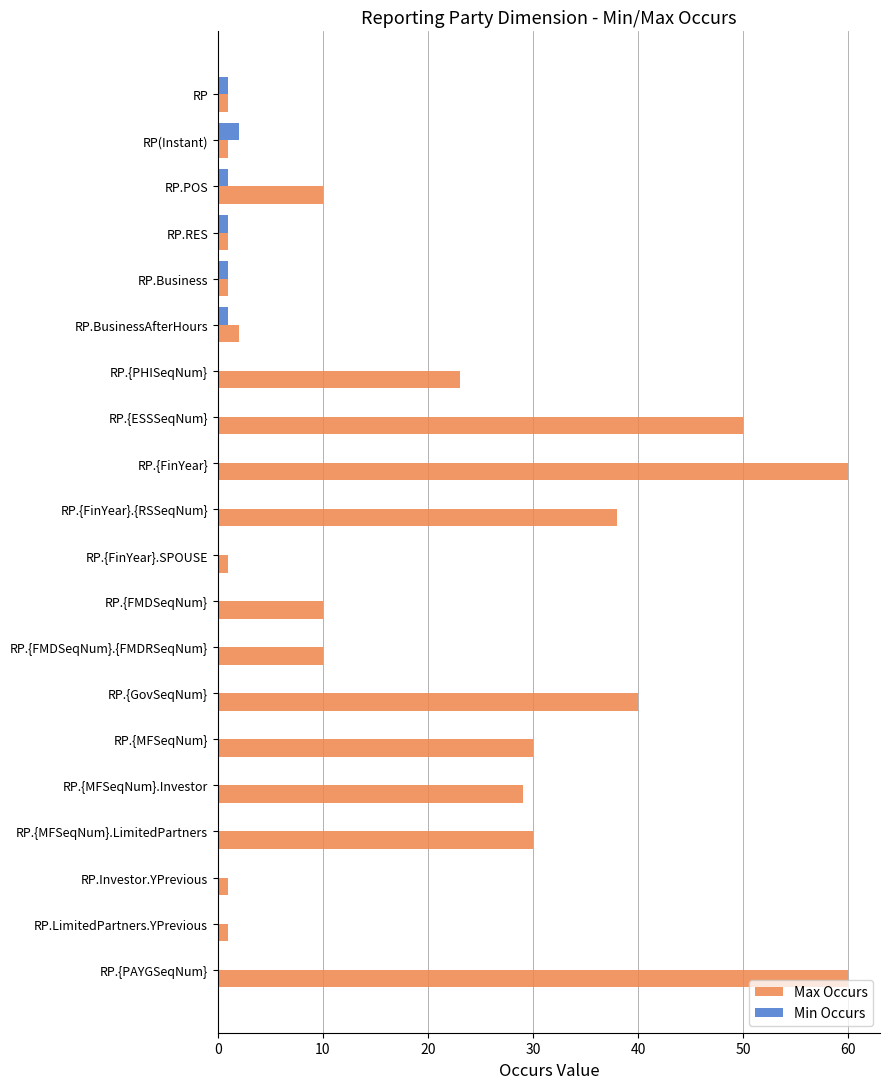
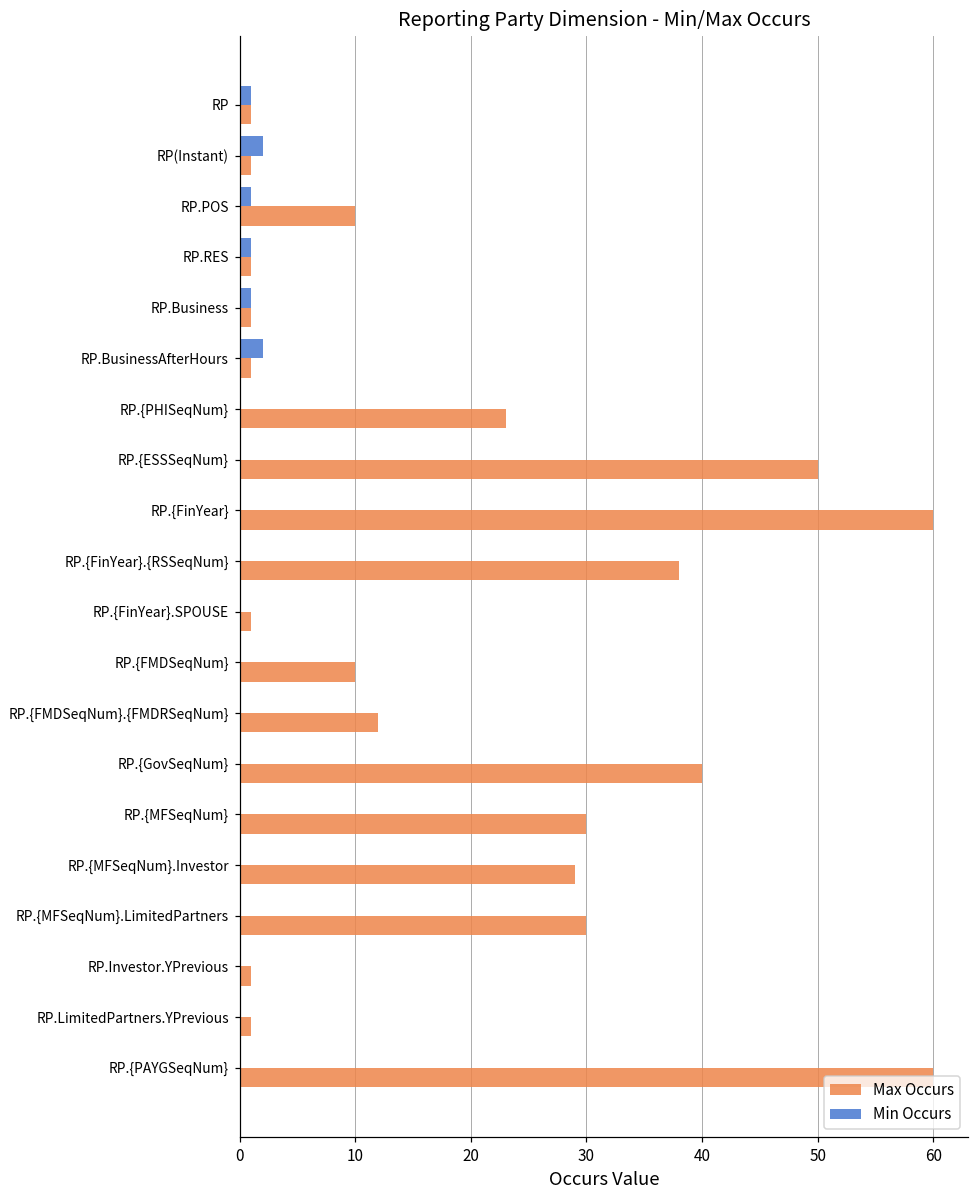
  {
    "Max Occurs": {
      "RP": 1,
      "RP(Instant)": 1,
      "RP.POS": 10,
      "RP.RES": 1,
      "RP.Business": 1,
-     "RP.BusinessAfterHours": 2,
+     "RP.BusinessAfterHours": 1,
      "RP.{PHISeqNum}": 23,
      "RP.{ESSSeqNum}": 50,
      "RP.{FinYear}": 60,
      "RP.{FinYear}.{RSSeqNum}": 38,
      "RP.{FinYear}.SPOUSE": 1,
      "RP.{FMDSeqNum}": 10,
-     "RP.{FMDSeqNum}.{FMDRSeqNum}": 10,
+     "RP.{FMDSeqNum}.{FMDRSeqNum}": 12,
      "RP.{GovSeqNum}": 40,
      "RP.{MFSeqNum}": 30,
      "RP.{MFSeqNum}.Investor": 29,
      "RP.{MFSeqNum}.LimitedPartners": 30,
      "RP.Investor.YPrevious": 1,
      "RP.LimitedPartners.YPrevious": 1,
      "RP.{PAYGSeqNum}": 60
    },
    "Min Occurs": {
      "RP": 1,
      "RP(Instant)": 2,
      "RP.POS": 1,
      "RP.RES": 1,
      "RP.Business": 1,
-     "RP.BusinessAfterHours": 1,
+     "RP.BusinessAfterHours": 2,
      "RP.{PHISeqNum}": 0,
      "RP.{ESSSeqNum}": 0,
      "RP.{FinYear}": 0,
      "RP.{FinYear}.{RSSeqNum}": 0,
      "RP.{FinYear}.SPOUSE": 0,
      "RP.{FMDSeqNum}": 0,
      "RP.{FMDSeqNum}.{FMDRSeqNum}": 0,
      "RP.{GovSeqNum}": 0,
      "RP.{MFSeqNum}": 0,
      "RP.{MFSeqNum}.Investor": 0,
      "RP.{MFSeqNum}.LimitedPartners": 0,
      "RP.Investor.YPrevious": 0,
      "RP.LimitedPartners.YPrevious": 0,
      "RP.{PAYGSeqNum}": 0
    }
  }
